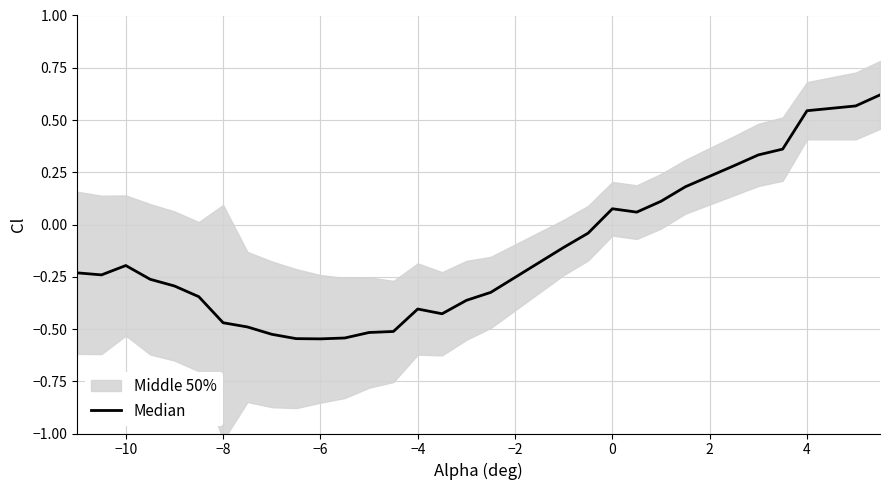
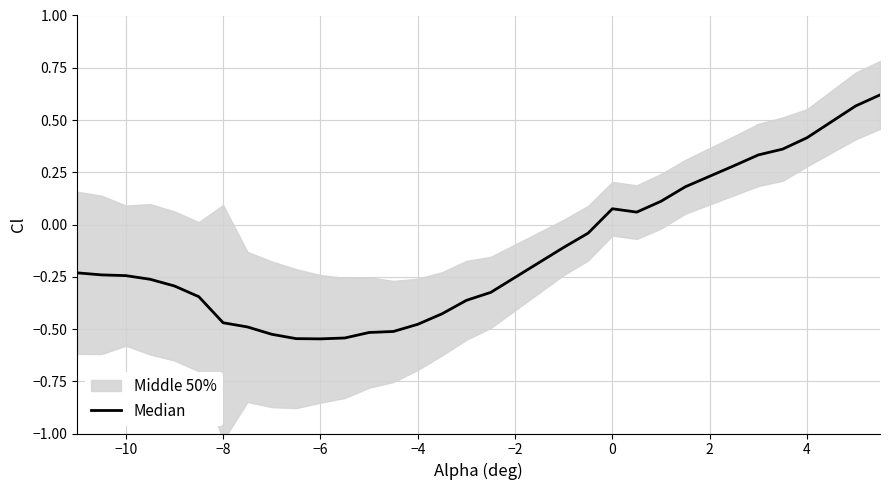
  {
    "Median": {
-     "−10": -0.20,
+     "−10": -0.24,
      "−8": -0.47,
      "−6": -0.55,
-     "−4": -0.40,
+     "−4": -0.48,
      "0": 0.08,
-     "4": 0.54
+     "4": 0.42
    }
  }
